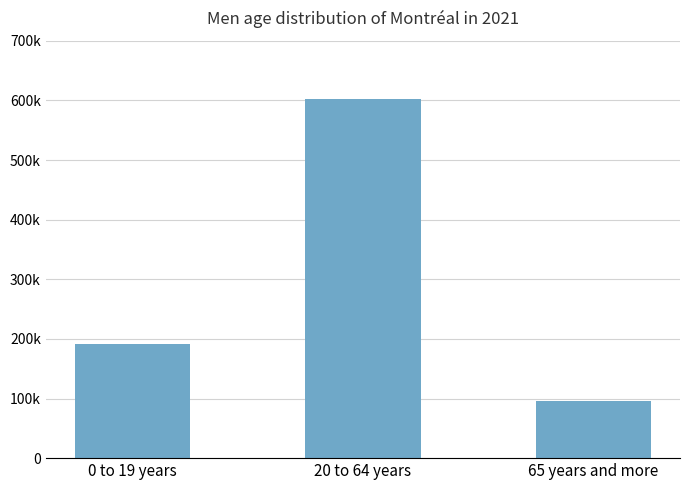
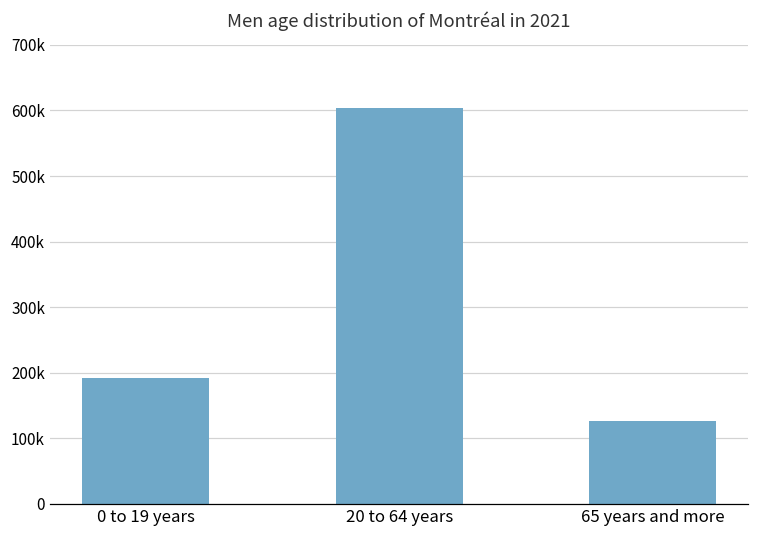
  {
    "0 to 19 years": 190000,
    "20 to 64 years": 600000,
-   "65 years and more": 100000
+   "65 years and more": 130000
  }
